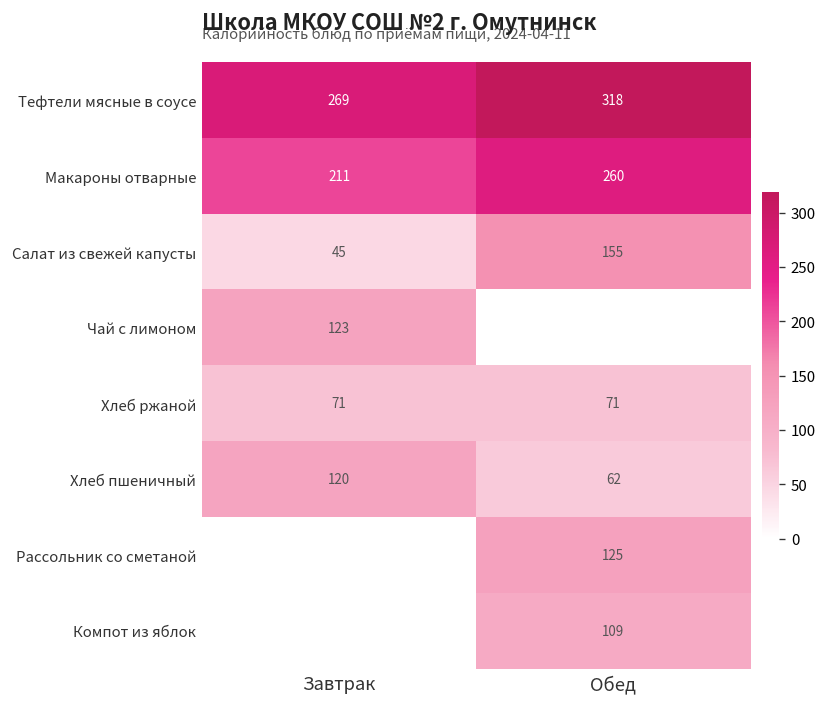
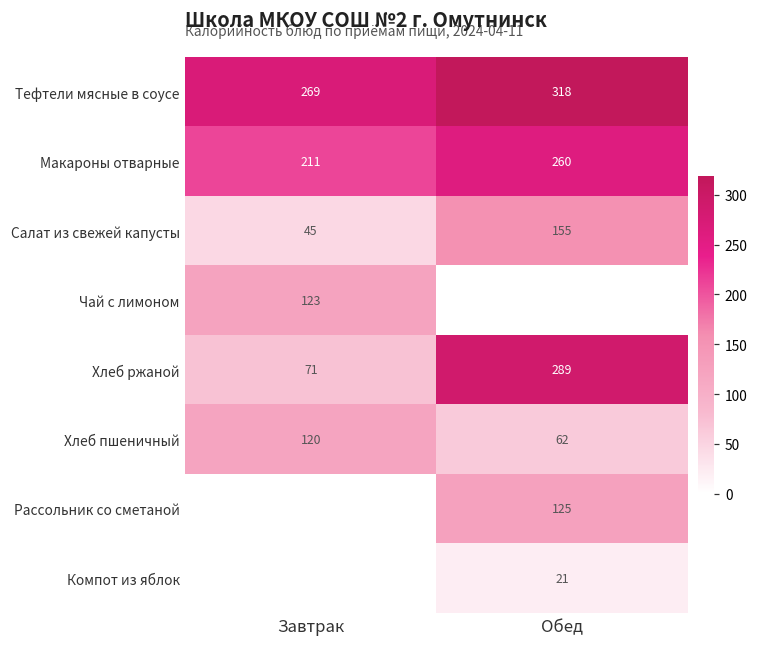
  {
    "Тефтели мясные в соусе": {
      "Завтрак": 269,
      "Обед": 318
    },
    "Макароны отварные": {
      "Завтрак": 211,
      "Обед": 260
    },
    "Салат из свежей капусты": {
      "Завтрак": 45,
      "Обед": 155
    },
    "Чай с лимоном": {
      "Завтрак": 123
    },
    "Хлеб ржаной": {
      "Завтрак": 71,
-     "Обед": 71
+     "Обед": 289
    },
    "Хлеб пшеничный": {
      "Завтрак": 120,
      "Обед": 62
    },
    "Рассольник со сметаной": {
      "Обед": 125
    },
    "Компот из яблок": {
-     "Обед": 109
+     "Обед": 21
    }
  }
